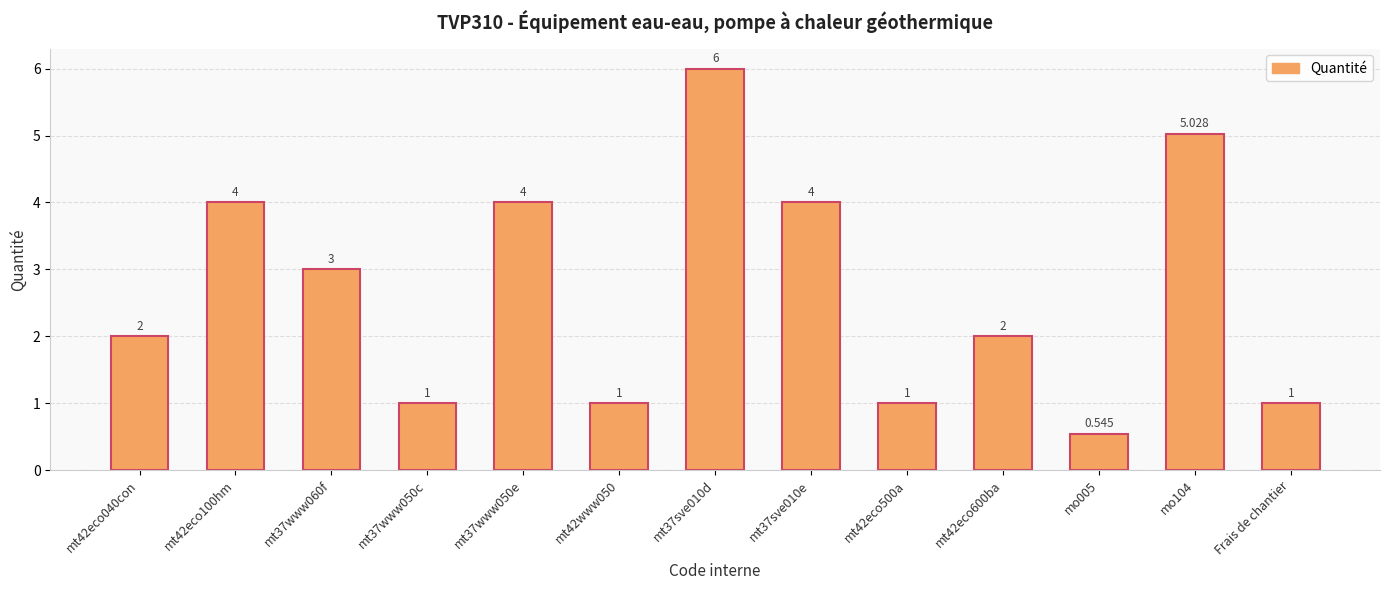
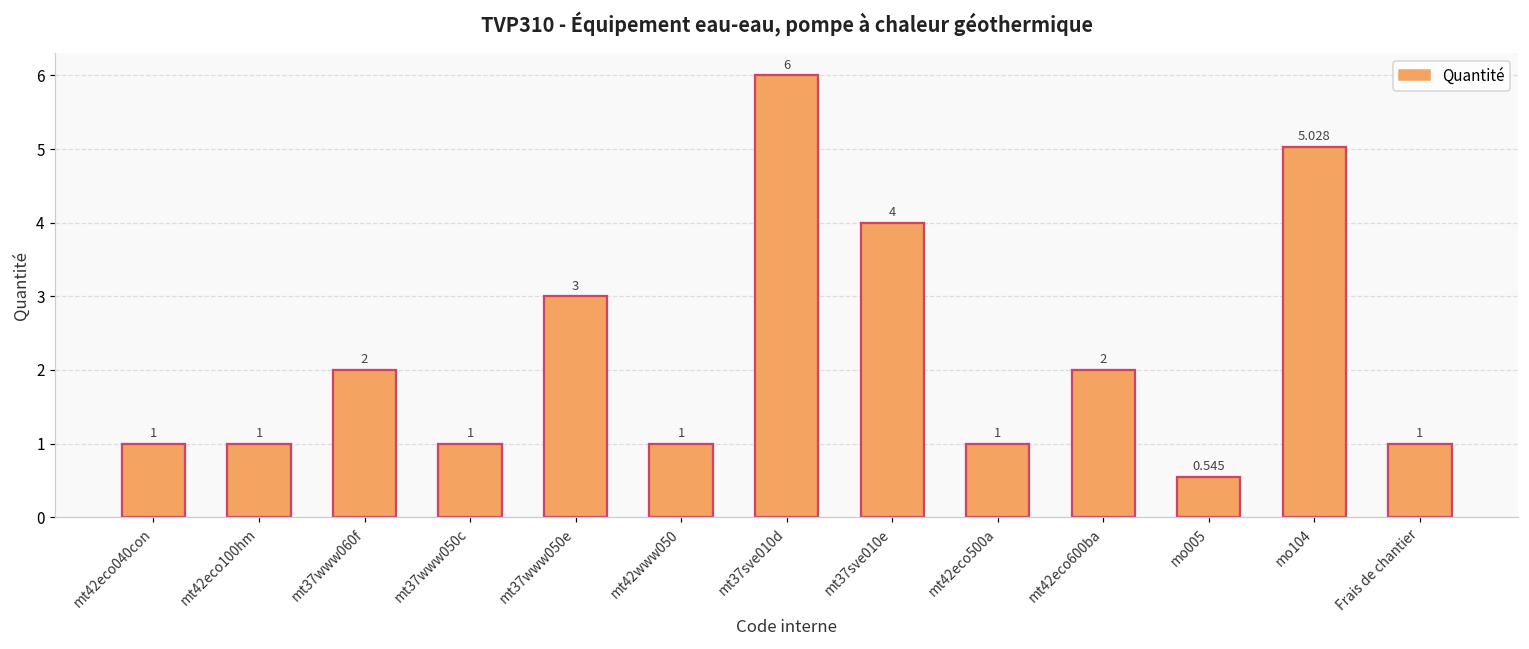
  {
-   "mt42eco040con": 2,
-   "mt42eco100hm": 4,
-   "mt37www060f": 3,
+   "mt42eco040con": 1,
+   "mt42eco100hm": 1,
+   "mt37www060f": 2,
    "mt37www050c": 1,
-   "mt37www050e": 4,
+   "mt37www050e": 3,
    "mt42www050": 1,
    "mt37sve010d": 6,
    "mt37sve010e": 4,
    "mt42eco500a": 1,
    "mt42eco600ba": 2,
    "mo005": 0.545,
    "mo104": 5.028,
    "Frais de chantier": 1
  }
